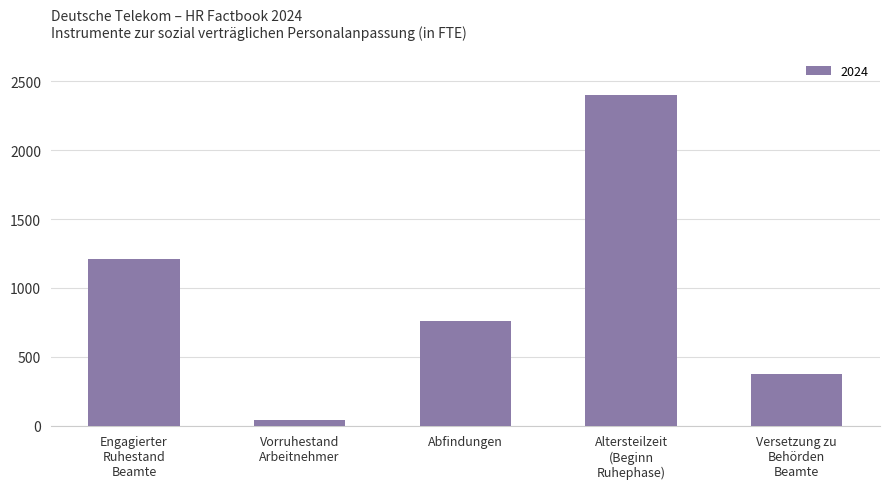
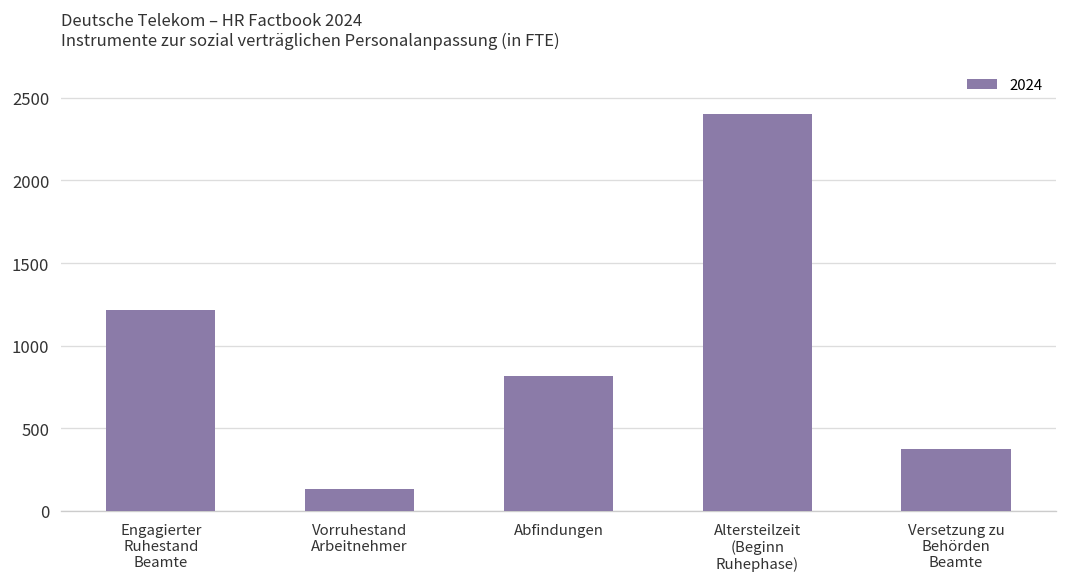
  {
    "Engagierter Ruhestand Beamte": 1210,
-   "Vorruhestand Arbeitnehmer": 40,
-   "Abfindungen": 760,
+   "Vorruhestand Arbeitnehmer": 140,
+   "Abfindungen": 820,
    "Altersteilzeit (Beginn Ruhephase)": 2400,
    "Versetzung zu Behörden Beamte": 370
  }
